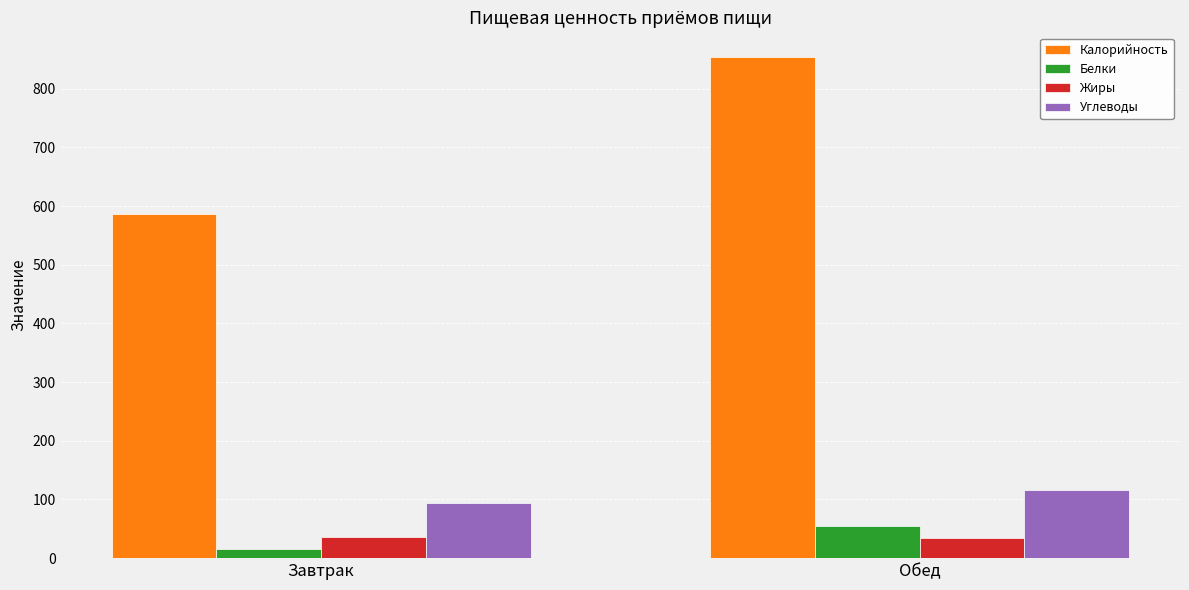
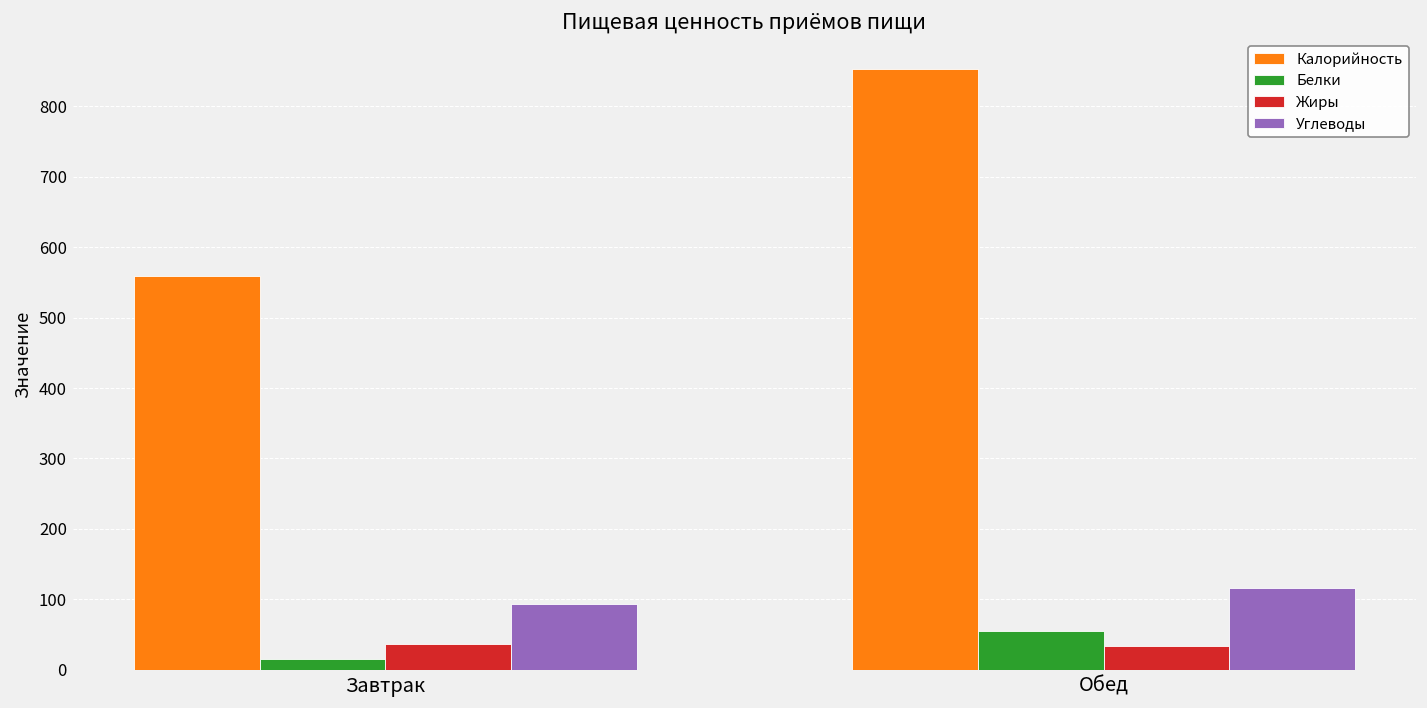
  {
    "Калорийность": {
-     "Завтрак": 590,
+     "Завтрак": 560,
      "Обед": 850
    },
    "Белки": {
      "Завтрак": 20,
      "Обед": 50
    },
    "Жиры": {
      "Завтрак": 40,
      "Обед": 30
    },
    "Углеводы": {
      "Завтрак": 90,
      "Обед": 120
    }
  }
